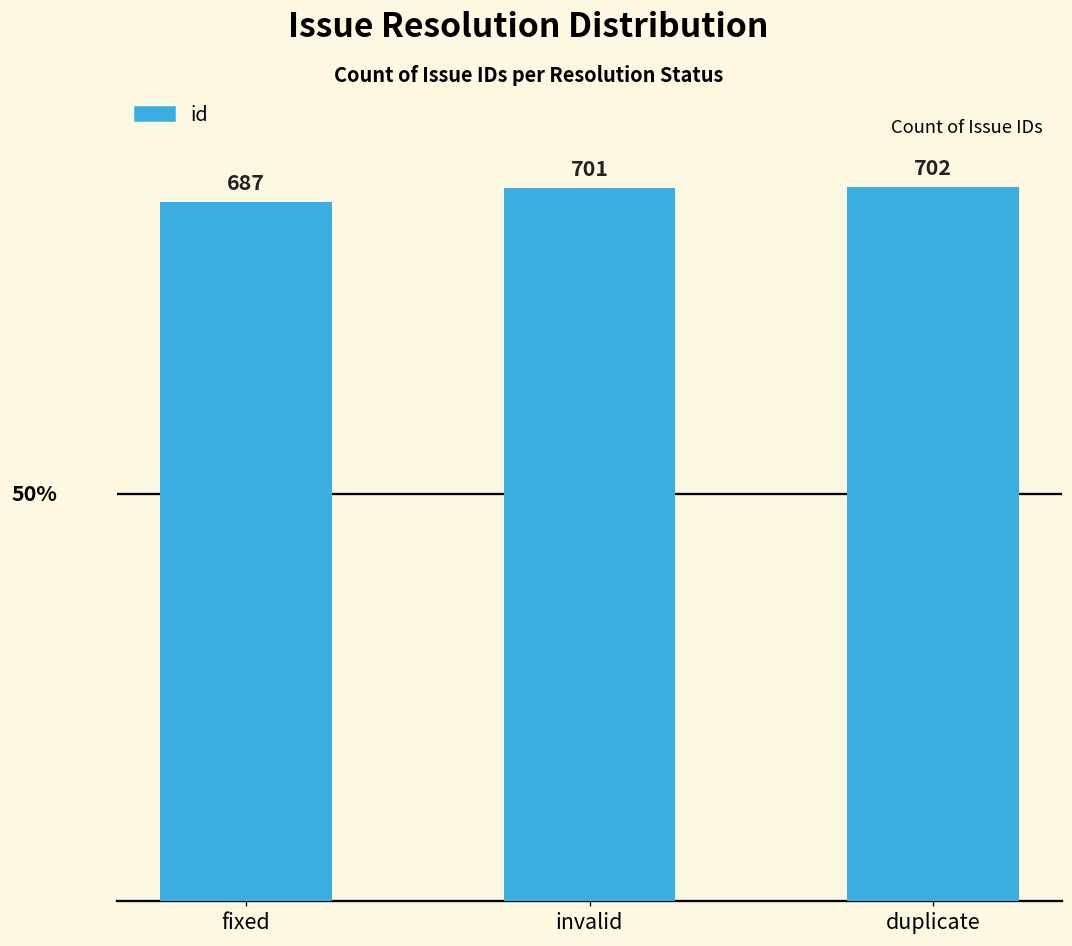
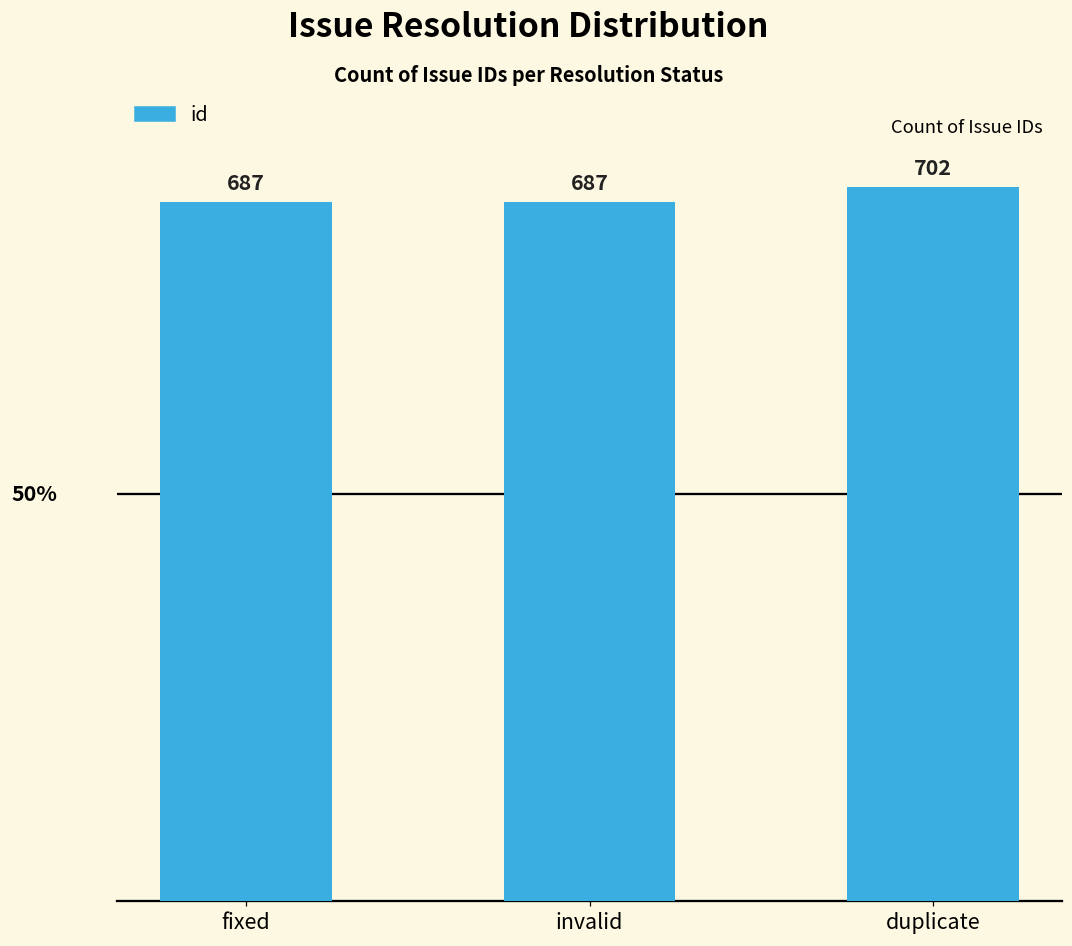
  {
    "fixed": 687,
-   "invalid": 701,
+   "invalid": 687,
    "duplicate": 702
  }
